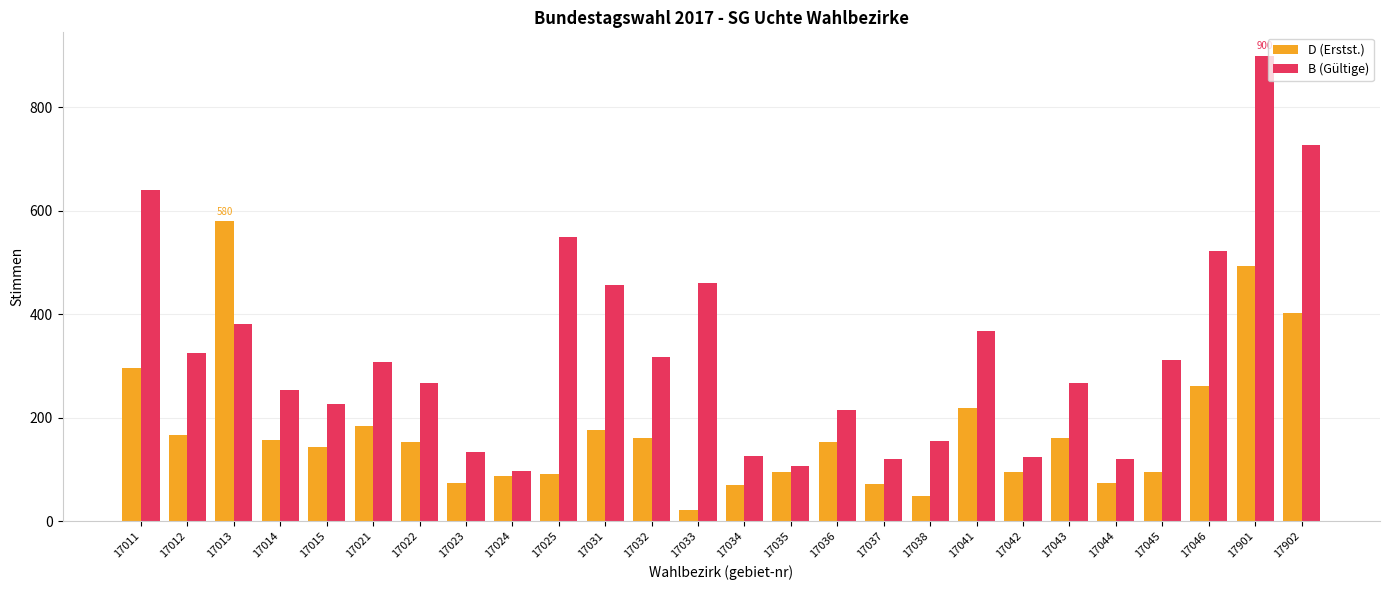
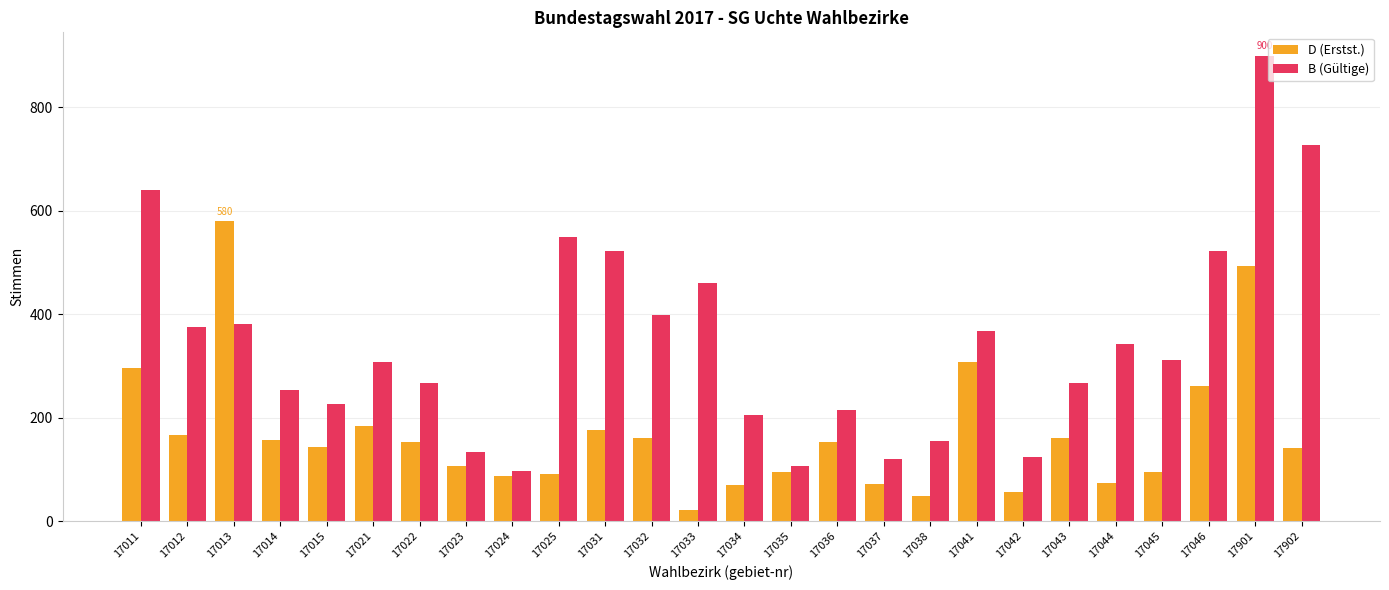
  {
    "D (Erstst.)": {
      "17011": 300,
      "17012": 170,
      "17014": 160,
      "17015": 140,
      "17021": 180,
      "17022": 150,
-     "17023": 70,
+     "17023": 110,
      "17024": 90,
      "17025": 90,
      "17031": 180,
      "17032": 160,
      "17033": 20,
      "17034": 70,
      "17035": 100,
      "17036": 150,
      "17037": 70,
      "17038": 50,
-     "17041": 220,
-     "17042": 100,
+     "17041": 310,
+     "17042": 60,
      "17043": 160,
      "17044": 70,
      "17045": 100,
      "17046": 260,
      "17901": 490,
-     "17902": 400
+     "17902": 140
    },
    "B (Gültige)": {
      "17011": 640,
-     "17012": 330,
+     "17012": 380,
      "17013": 380,
      "17014": 250,
      "17015": 230,
      "17021": 310,
      "17022": 270,
      "17023": 130,
      "17024": 100,
      "17025": 550,
-     "17031": 460,
-     "17032": 320,
+     "17031": 520,
+     "17032": 400,
      "17033": 460,
-     "17034": 130,
+     "17034": 210,
      "17035": 110,
      "17036": 210,
      "17037": 120,
      "17038": 160,
      "17041": 370,
      "17042": 120,
      "17043": 270,
-     "17044": 120,
+     "17044": 340,
      "17045": 310,
      "17046": 520,
      "17902": 730
    }
  }
